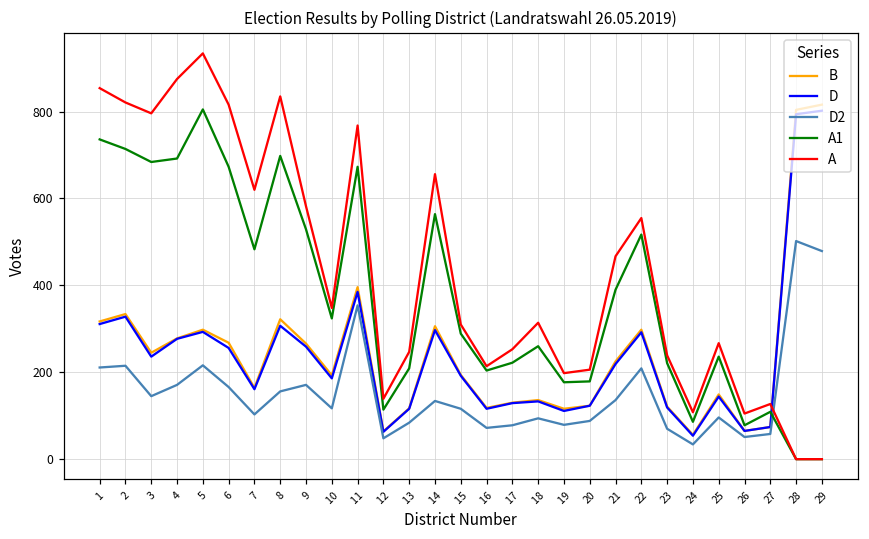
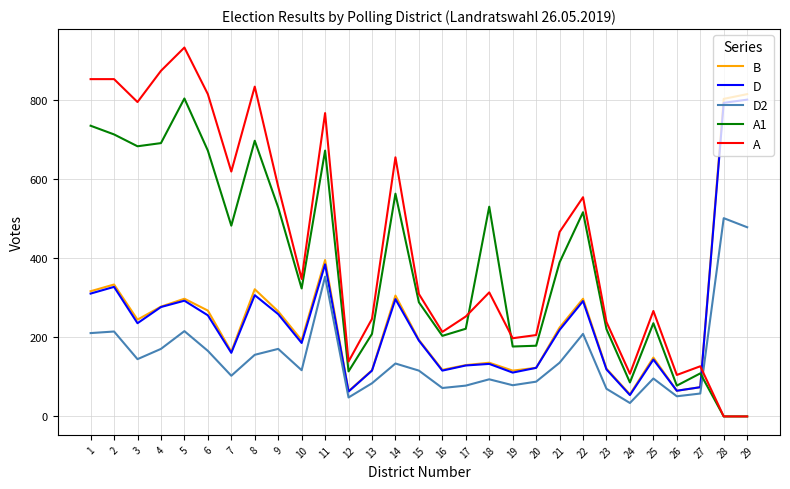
  {
    "B": {
      "3": 250,
      "6": 270,
      "8": 320,
      "9": 270,
      "10": 190,
      "11": 400,
      "14": 310
    },
    "D": {
      "3": 240,
      "6": 260,
      "8": 310,
      "9": 260,
      "10": 190,
      "11": 390,
      "14": 300
    },
    "D2": {
      "1": 210,
      "2": 220,
      "3": 150,
      "4": 170,
      "5": 220,
      "6": 170,
      "7": 100,
      "8": 160,
      "9": 170,
      "10": 120,
      "11": 350,
      "12": 50,
      "13": 80,
      "14": 130,
      "15": 120,
      "16": 70,
      "17": 80,
      "18": 90,
      "19": 80,
      "20": 90,
      "21": 140,
      "22": 210,
      "23": 70,
      "24": 30,
      "25": 100,
      "26": 50,
      "27": 60,
      "28": 500,
      "29": 480
    },
    "A1": {
      "1": 740,
      "2": 710,
      "3": 680,
      "4": 690,
      "5": 810,
      "6": 670,
      "7": 480,
      "8": 700,
      "9": 530,
      "10": 320,
      "11": 670,
      "12": 110,
      "13": 210,
      "14": 560,
      "15": 290,
      "16": 200,
      "17": 220,
-     "18": 260,
+     "18": 530,
      "19": 180,
      "20": 180,
      "21": 390,
      "22": 520,
      "23": 220,
      "24": 90,
      "25": 240,
      "26": 80,
      "27": 110
    },
    "A": {
      "1": 850,
-     "2": 820,
+     "2": 850,
      "3": 800,
      "4": 880,
      "5": 930,
      "6": 820,
      "7": 620,
      "8": 840,
      "9": 580,
      "10": 350,
      "11": 770,
      "12": 140,
      "13": 250,
      "14": 660,
      "15": 310,
      "16": 210,
      "17": 250,
      "18": 310,
      "19": 200,
      "20": 210,
      "21": 470,
      "22": 560,
      "23": 240,
      "24": 110,
      "25": 270,
      "26": 110,
      "27": 130
    }
  }
